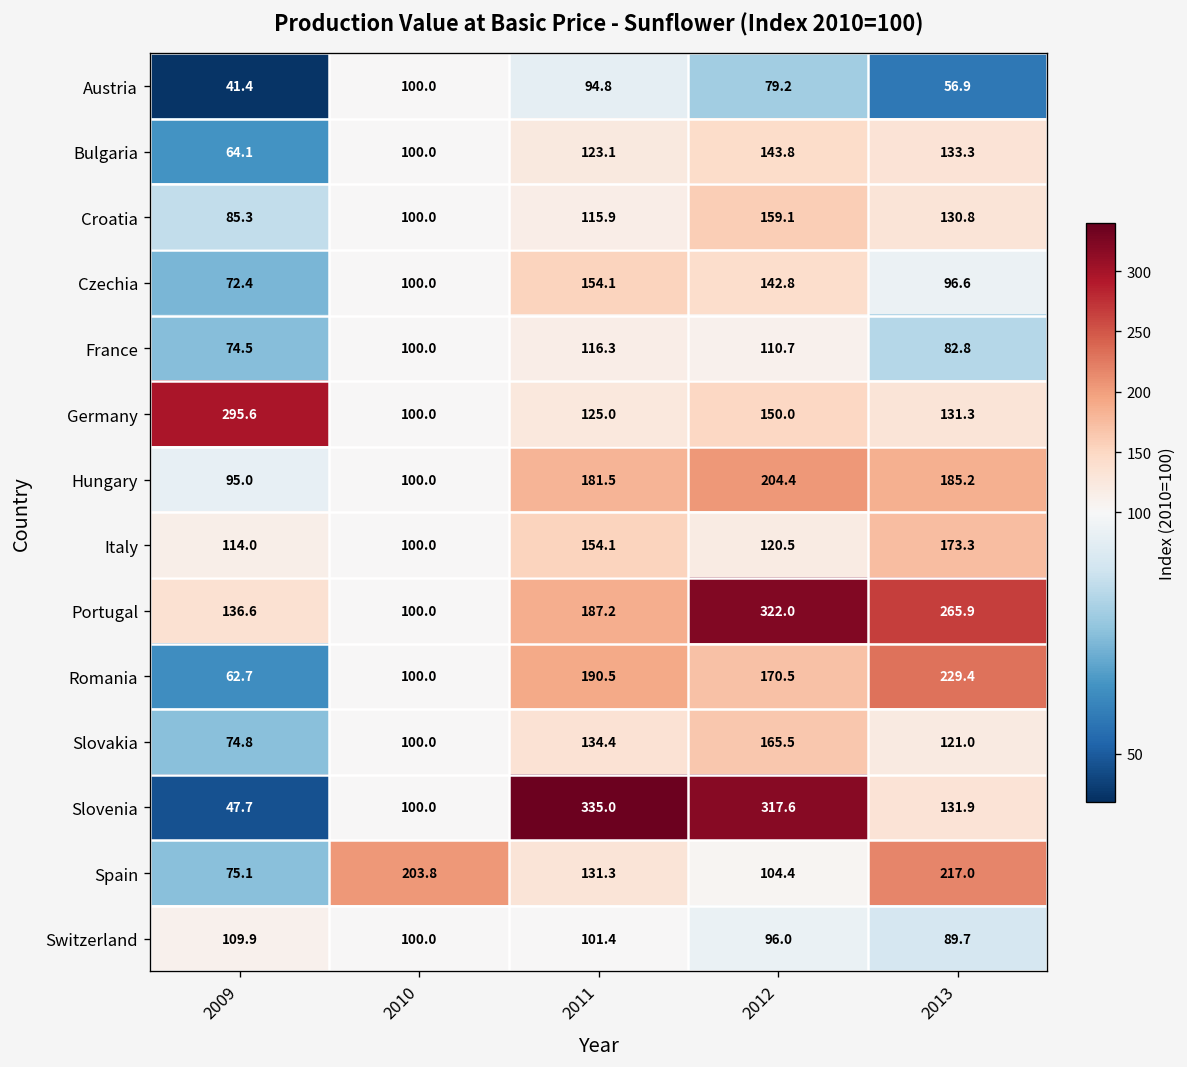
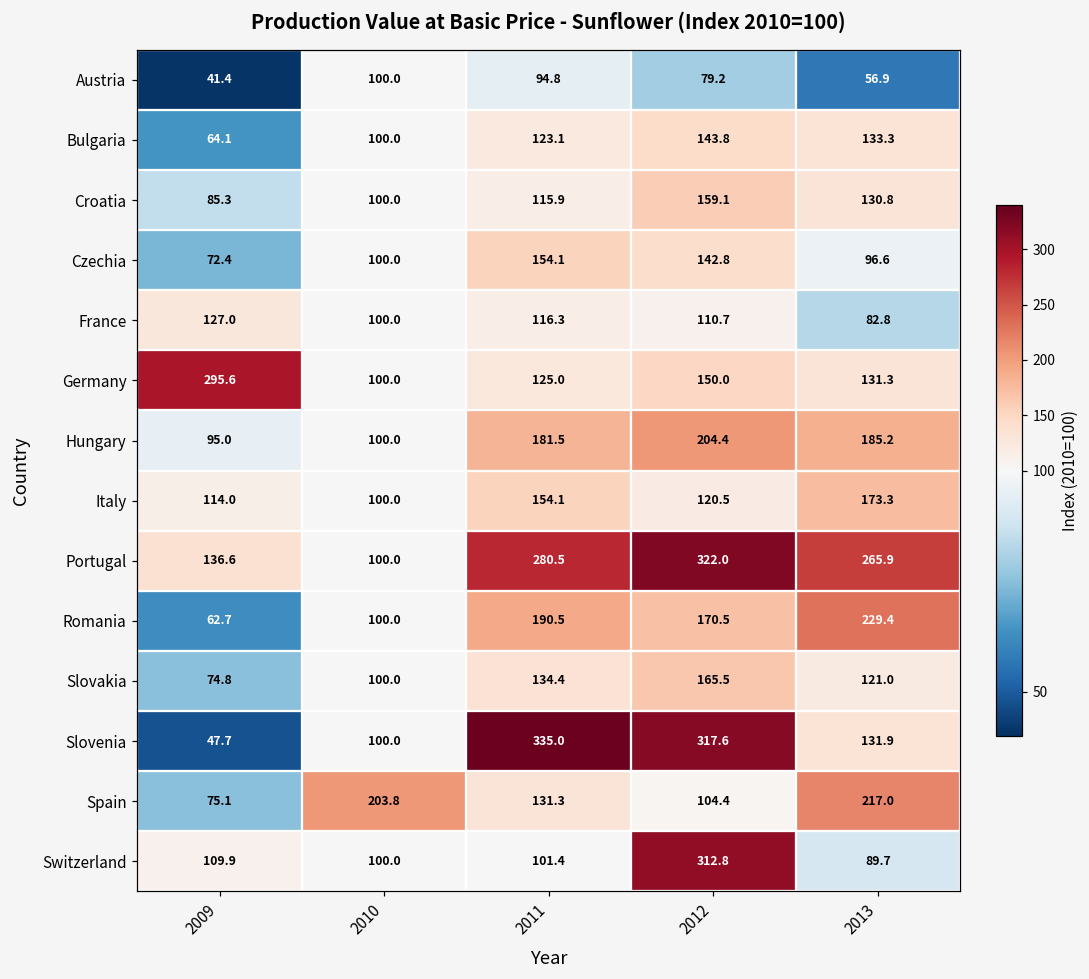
  {
    "Austria": {
      "2009": 41.4,
      "2010": 100.0,
      "2011": 94.8,
      "2012": 79.2,
      "2013": 56.9
    },
    "Bulgaria": {
      "2009": 64.1,
      "2010": 100.0,
      "2011": 123.1,
      "2012": 143.8,
      "2013": 133.3
    },
    "Croatia": {
      "2009": 85.3,
      "2010": 100.0,
      "2011": 115.9,
      "2012": 159.1,
      "2013": 130.8
    },
    "Czechia": {
      "2009": 72.4,
      "2010": 100.0,
      "2011": 154.1,
      "2012": 142.8,
      "2013": 96.6
    },
    "France": {
-     "2009": 74.5,
+     "2009": 127.0,
      "2010": 100.0,
      "2011": 116.3,
      "2012": 110.7,
      "2013": 82.8
    },
    "Germany": {
      "2009": 295.6,
      "2010": 100.0,
      "2011": 125.0,
      "2012": 150.0,
      "2013": 131.3
    },
    "Hungary": {
      "2009": 95.0,
      "2010": 100.0,
      "2011": 181.5,
      "2012": 204.4,
      "2013": 185.2
    },
    "Italy": {
      "2009": 114.0,
      "2010": 100.0,
      "2011": 154.1,
      "2012": 120.5,
      "2013": 173.3
    },
    "Portugal": {
      "2009": 136.6,
      "2010": 100.0,
-     "2011": 187.2,
+     "2011": 280.5,
      "2012": 322.0,
      "2013": 265.9
    },
    "Romania": {
      "2009": 62.7,
      "2010": 100.0,
      "2011": 190.5,
      "2012": 170.5,
      "2013": 229.4
    },
    "Slovakia": {
      "2009": 74.8,
      "2010": 100.0,
      "2011": 134.4,
      "2012": 165.5,
      "2013": 121.0
    },
    "Slovenia": {
      "2009": 47.7,
      "2010": 100.0,
      "2011": 335.0,
      "2012": 317.6,
      "2013": 131.9
    },
    "Spain": {
      "2009": 75.1,
      "2010": 203.8,
      "2011": 131.3,
      "2012": 104.4,
      "2013": 217.0
    },
    "Switzerland": {
      "2009": 109.9,
      "2010": 100.0,
      "2011": 101.4,
-     "2012": 96.0,
+     "2012": 312.8,
      "2013": 89.7
    }
  }
